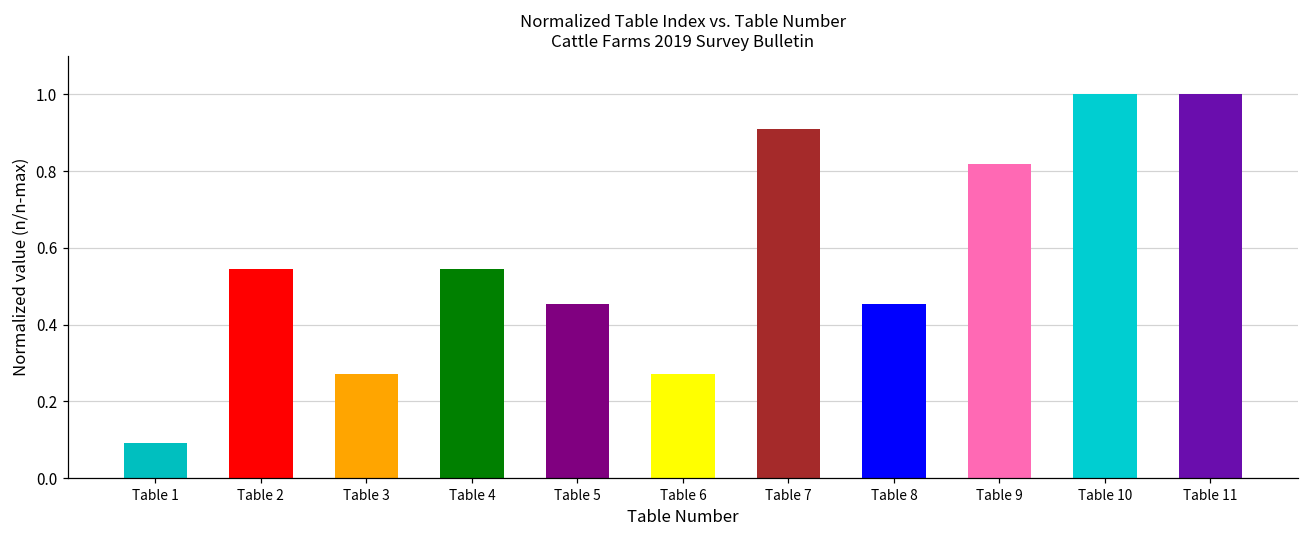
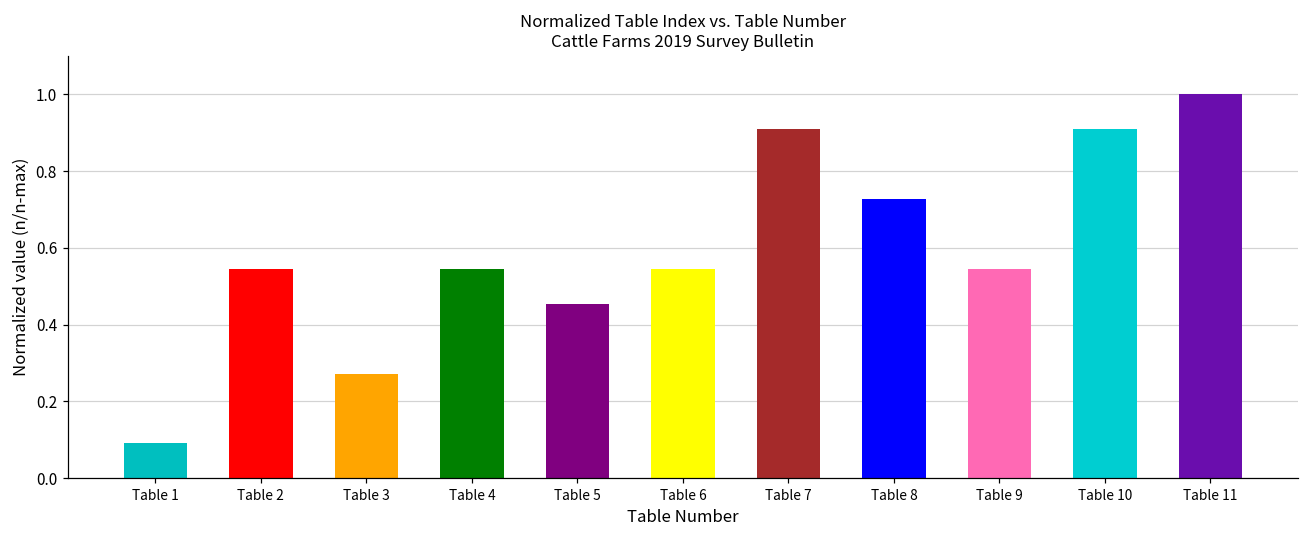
  {
    "Table 1": 0.09,
    "Table 2": 0.55,
    "Table 3": 0.27,
    "Table 4": 0.55,
    "Table 5": 0.45,
-   "Table 6": 0.27,
+   "Table 6": 0.55,
    "Table 7": 0.91,
-   "Table 8": 0.45,
-   "Table 9": 0.82,
-   "Table 10": 1.00,
+   "Table 8": 0.73,
+   "Table 9": 0.55,
+   "Table 10": 0.91,
    "Table 11": 1.00
  }
